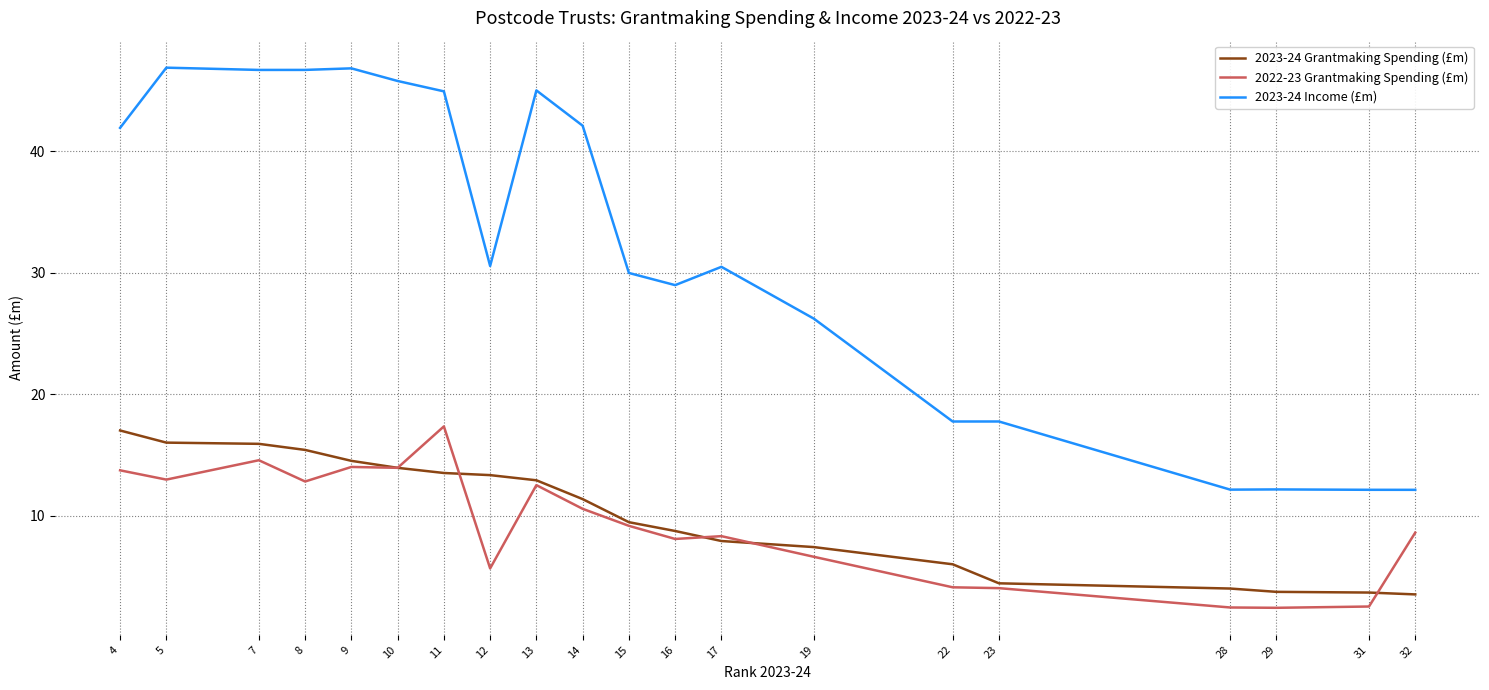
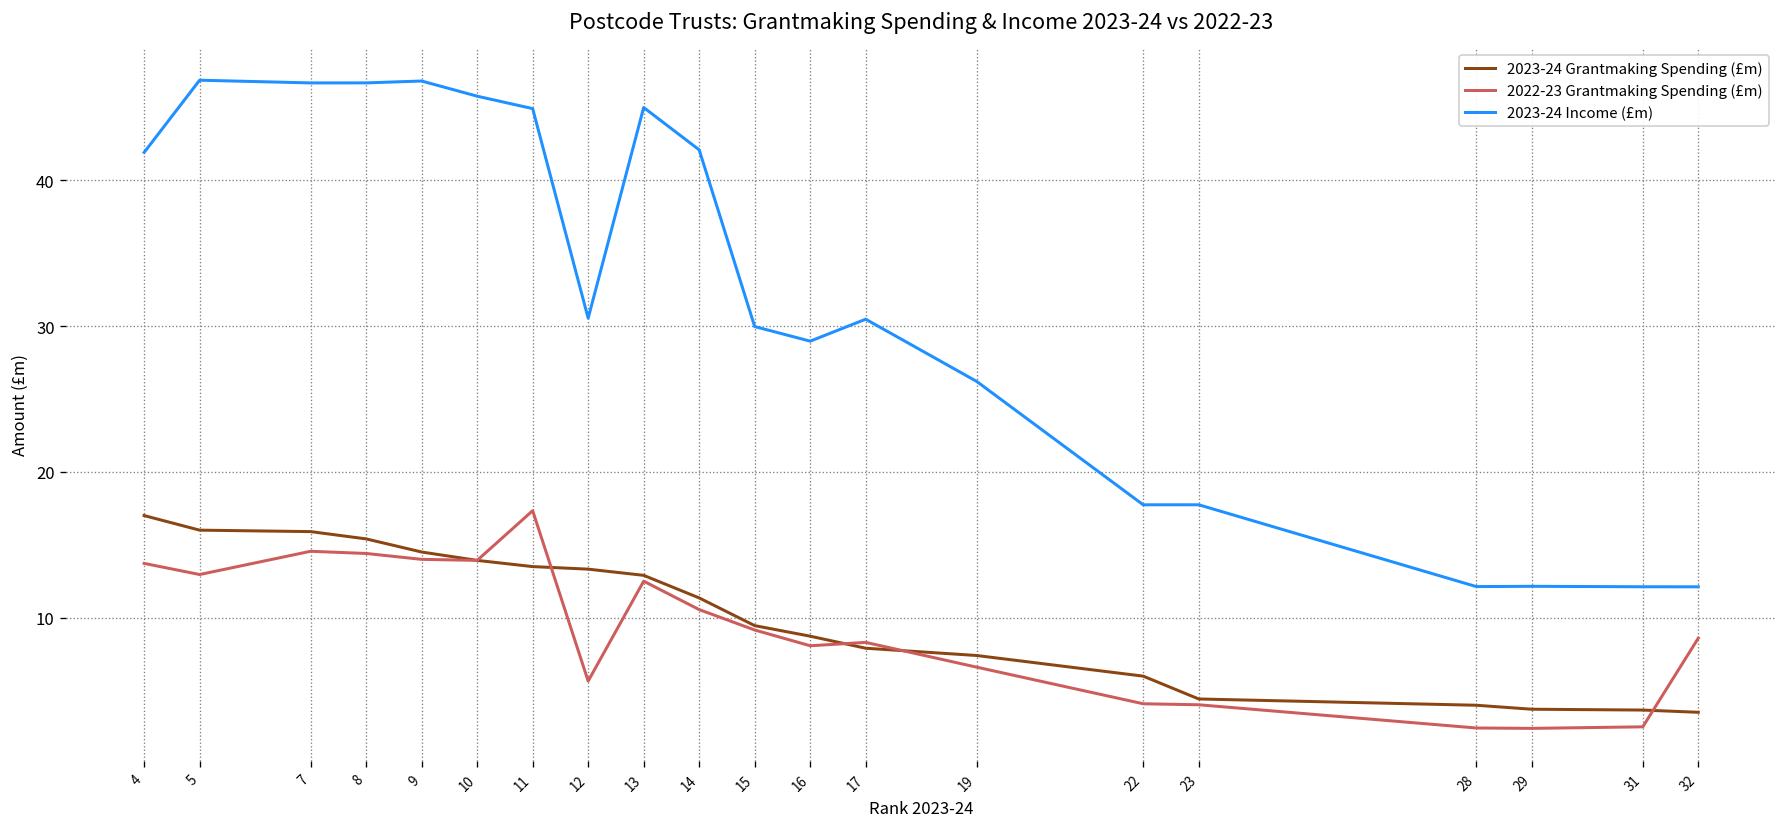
  {
    "2023-24 Grantmaking Spending (£m)": {
      "4": 17.0,
      "5": 16.0,
      "7": 15.9,
      "8": 15.4,
      "9": 14.5,
      "11": 13.5,
      "12": 13.3,
      "13": 12.9,
      "14": 11.4,
      "15": 9.5,
      "16": 8.7,
      "17": 7.9,
      "19": 7.4,
      "22": 6.0,
      "23": 4.4,
      "28": 4.0,
      "29": 3.7,
      "31": 3.7,
      "32": 3.5
    },
    "2022-23 Grantmaking Spending (£m)": {
      "4": 13.7,
      "5": 13.0,
      "7": 14.6,
-     "8": 12.8,
+     "8": 14.4,
      "9": 14.0,
      "11": 17.3,
      "12": 5.6,
      "13": 12.5,
      "14": 10.6,
      "15": 9.2,
      "16": 8.1,
      "17": 8.3,
      "19": 6.6,
      "22": 4.1,
      "23": 4.0,
      "28": 2.4,
      "29": 2.4,
      "31": 2.5,
      "32": 8.6
    },
    "2023-24 Income (£m)": {
      "4": 41.9,
      "5": 46.9,
      "7": 46.7,
      "8": 46.7,
      "9": 46.8,
      "10": 45.8,
      "11": 44.9,
      "12": 30.5,
      "13": 45.0,
      "14": 42.1,
      "15": 30.0,
      "16": 29.0,
      "17": 30.5,
      "19": 26.2,
      "22": 17.7,
      "23": 17.7,
      "28": 12.1,
      "29": 12.1,
      "31": 12.1,
      "32": 12.1
    }
  }
